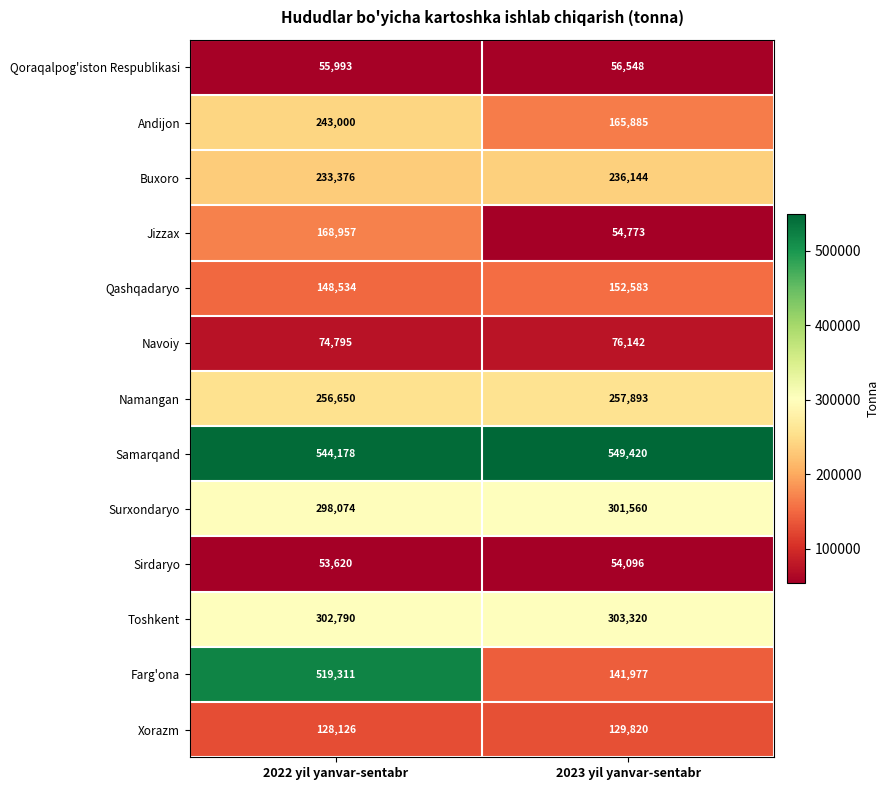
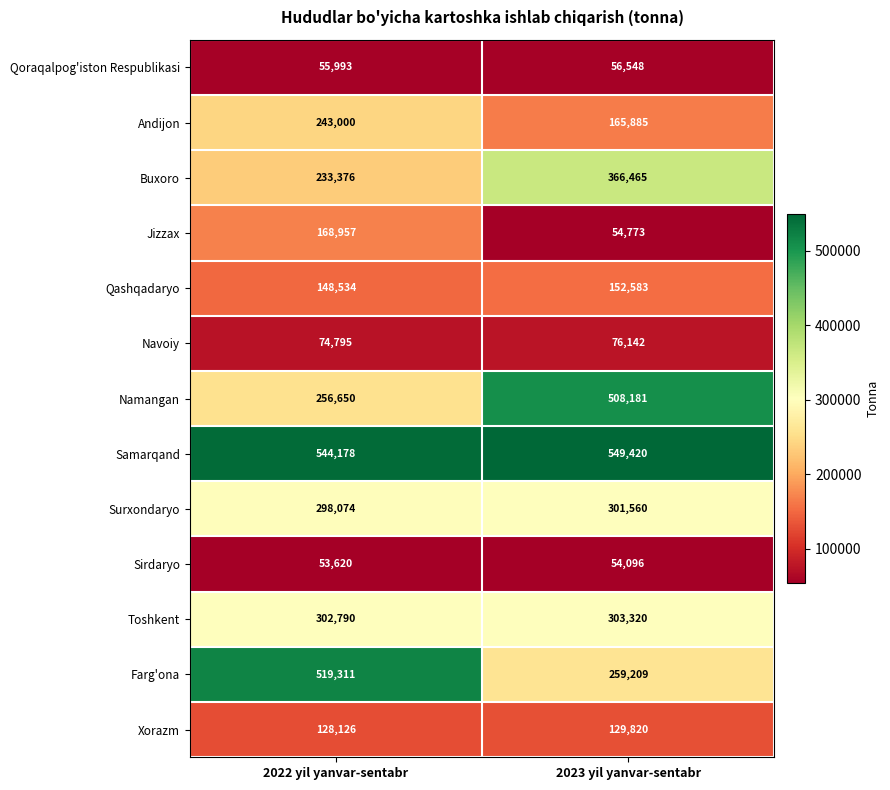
  {
    "Qoraqalpog'iston Respublikasi": {
      "2022 yil yanvar-sentabr": "55,993",
      "2023 yil yanvar-sentabr": "56,548"
    },
    "Andijon": {
      "2022 yil yanvar-sentabr": "243,000",
      "2023 yil yanvar-sentabr": "165,885"
    },
    "Buxoro": {
      "2022 yil yanvar-sentabr": "233,376",
-     "2023 yil yanvar-sentabr": "236,144"
+     "2023 yil yanvar-sentabr": "366,465"
    },
    "Jizzax": {
      "2022 yil yanvar-sentabr": "168,957",
      "2023 yil yanvar-sentabr": "54,773"
    },
    "Qashqadaryo": {
      "2022 yil yanvar-sentabr": "148,534",
      "2023 yil yanvar-sentabr": "152,583"
    },
    "Navoiy": {
      "2022 yil yanvar-sentabr": "74,795",
      "2023 yil yanvar-sentabr": "76,142"
    },
    "Namangan": {
      "2022 yil yanvar-sentabr": "256,650",
-     "2023 yil yanvar-sentabr": "257,893"
+     "2023 yil yanvar-sentabr": "508,181"
    },
    "Samarqand": {
      "2022 yil yanvar-sentabr": "544,178",
      "2023 yil yanvar-sentabr": "549,420"
    },
    "Surxondaryo": {
      "2022 yil yanvar-sentabr": "298,074",
      "2023 yil yanvar-sentabr": "301,560"
    },
    "Sirdaryo": {
      "2022 yil yanvar-sentabr": "53,620",
      "2023 yil yanvar-sentabr": "54,096"
    },
    "Toshkent": {
      "2022 yil yanvar-sentabr": "302,790",
      "2023 yil yanvar-sentabr": "303,320"
    },
    "Farg'ona": {
      "2022 yil yanvar-sentabr": "519,311",
-     "2023 yil yanvar-sentabr": "141,977"
+     "2023 yil yanvar-sentabr": "259,209"
    },
    "Xorazm": {
      "2022 yil yanvar-sentabr": "128,126",
      "2023 yil yanvar-sentabr": "129,820"
    }
  }
